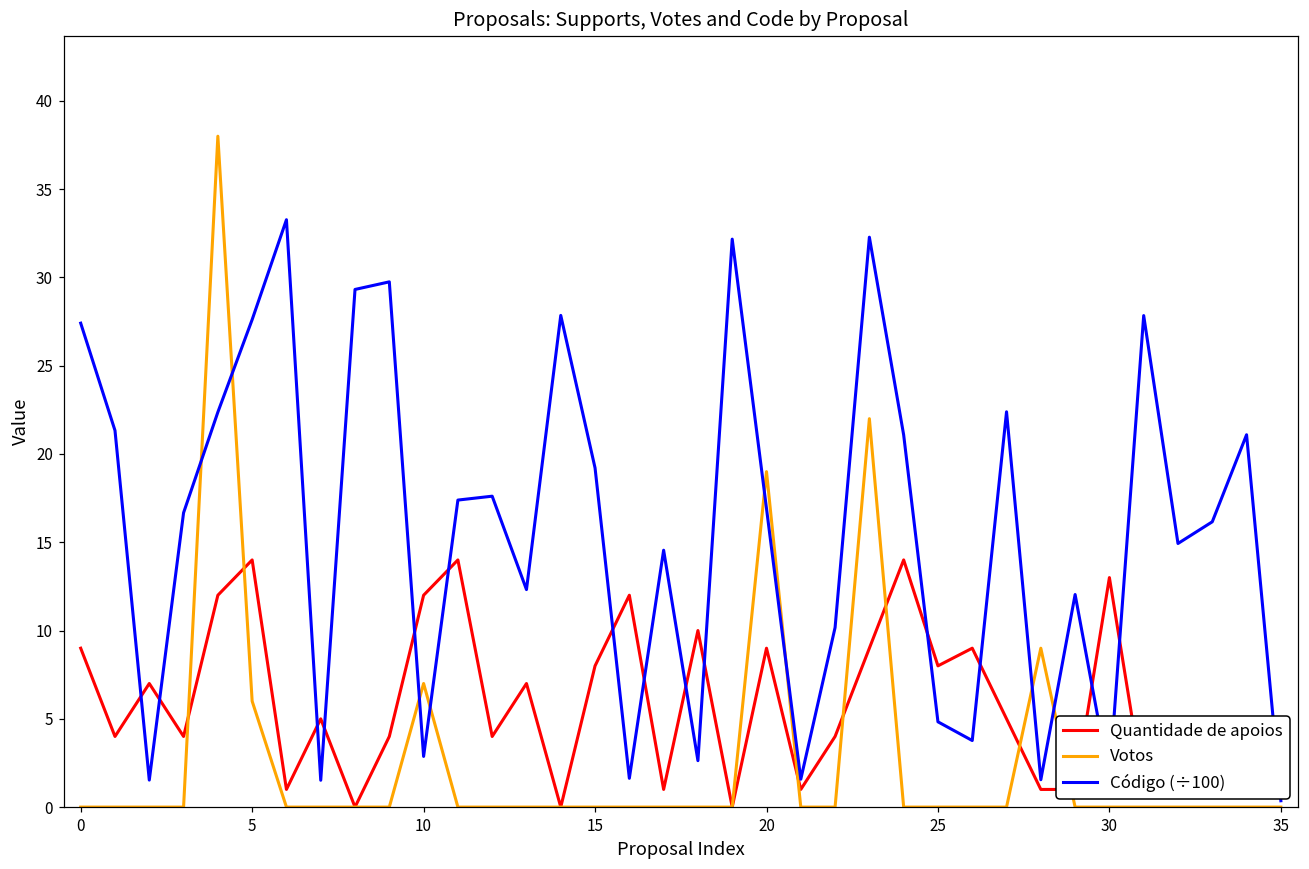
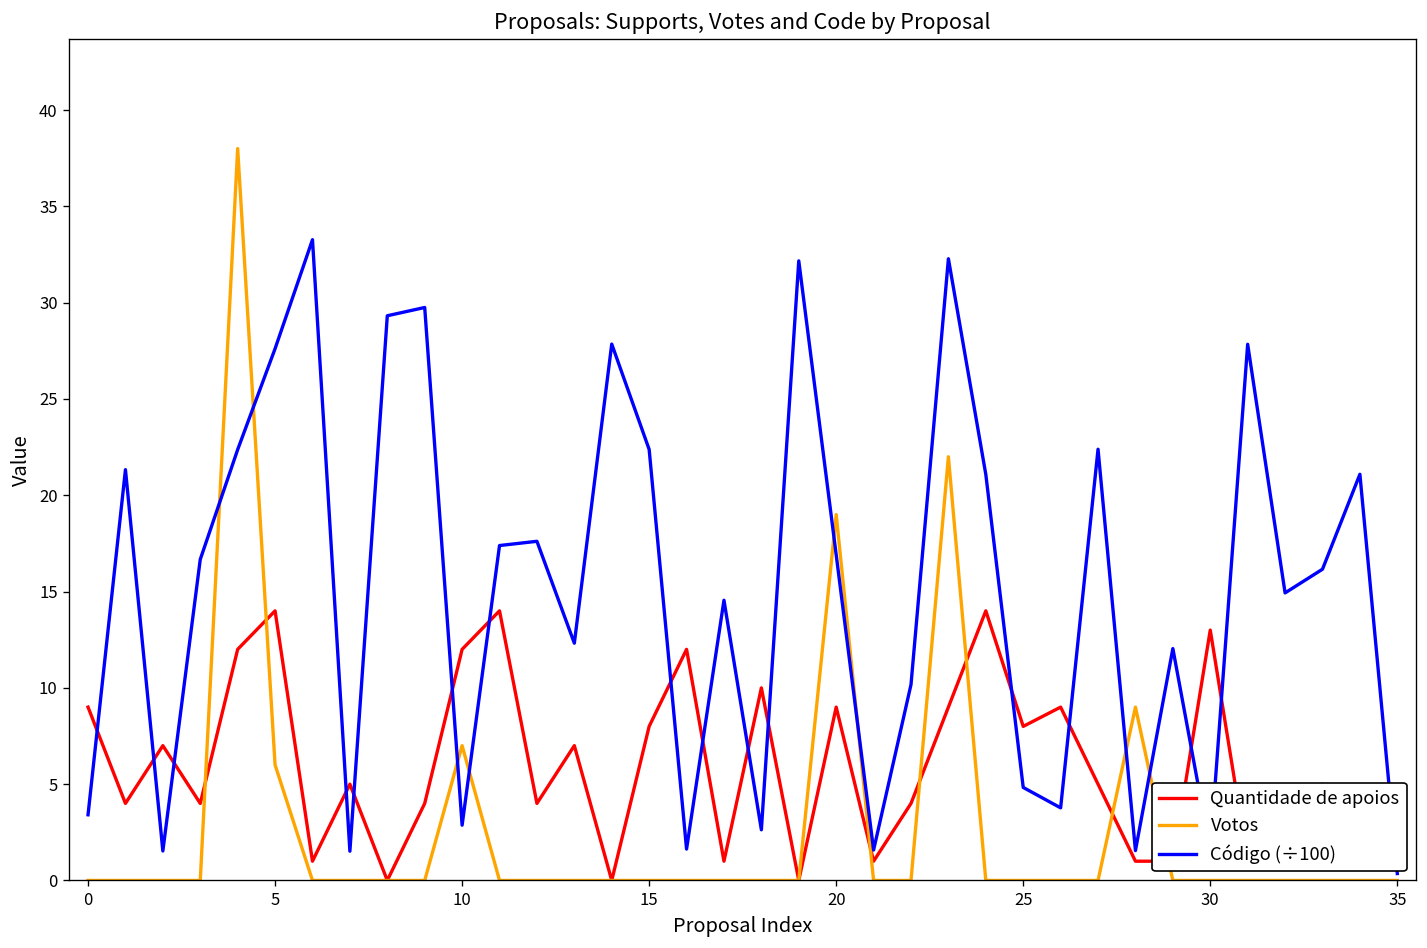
  {
    "Quantidade de apoios": {
      "0": 9.0,
      "5": 14.0,
      "10": 12.0,
      "15": 8.0,
      "20": 9.0,
      "25": 8.0,
      "30": 13.0
    },
    "Votos": {
      "0": 0.0,
      "5": 6.0,
      "10": 7.0,
      "15": 0.0,
      "20": 19.0,
      "25": 0.0,
      "30": 0.0,
      "35": 0.0
    },
    "Código (÷100)": {
-     "0": 27.4,
+     "0": 3.4,
      "5": 27.6,
      "10": 2.9,
-     "15": 19.2,
+     "15": 22.4,
      "20": 16.9,
      "25": 4.8,
      "35": 0.4
    }
  }
